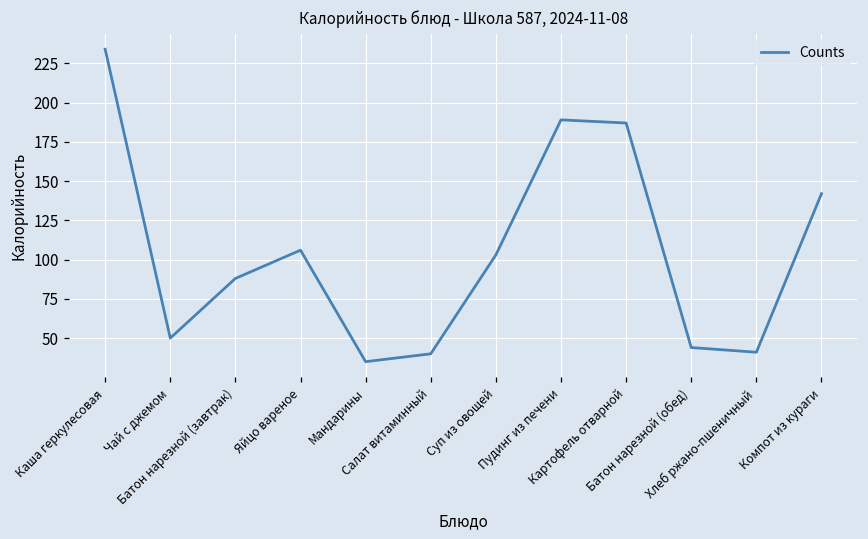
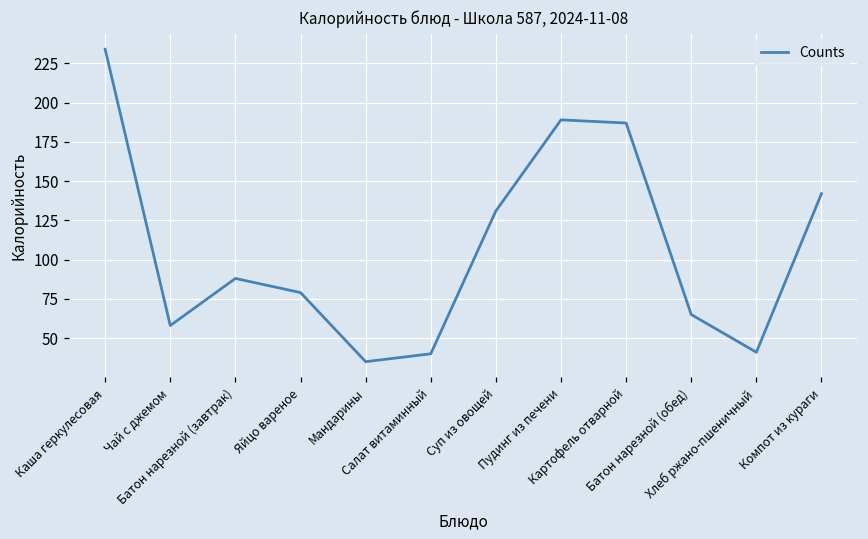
  {
    "Каша геркулесовая": 234,
-   "Чай с джемом": 50,
+   "Чай с джемом": 58,
    "Батон нарезной (завтрак)": 88,
-   "Яйцо вареное": 106,
+   "Яйцо вареное": 79,
    "Мандарины": 35,
    "Салат витаминный": 40,
-   "Суп из овощей": 103,
+   "Суп из овощей": 131,
    "Пудинг из печени": 189,
    "Картофель отварной": 187,
-   "Батон нарезной (обед)": 44,
+   "Батон нарезной (обед)": 65,
    "Хлеб ржано-пшеничный": 41,
    "Компот из кураги": 142
  }
